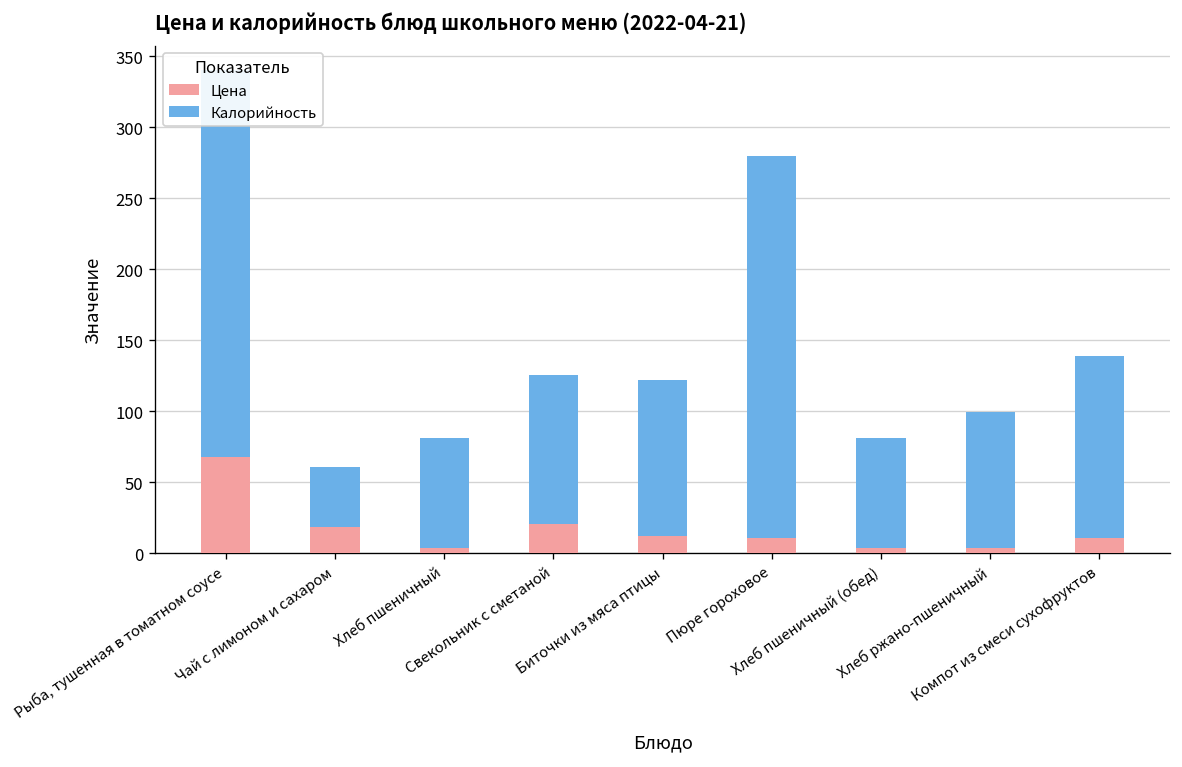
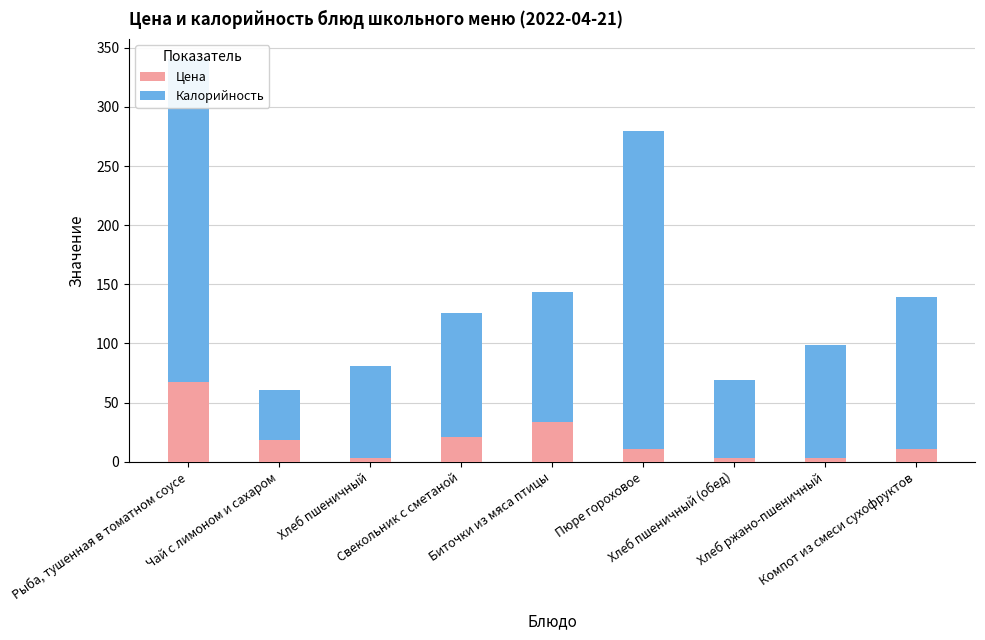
  {
    "Цена": {
      "Рыба, тушенная в томатном соусе": 68,
      "Чай с лимоном и сахаром": 18,
      "Хлеб пшеничный": 3,
      "Свекольник с сметаной": 21,
-     "Биточки из мяса птицы": 12,
+     "Биточки из мяса птицы": 34,
      "Пюре гороховое": 11,
      "Хлеб пшеничный (обед)": 3,
      "Хлеб ржано-пшеничный": 3,
      "Компот из смеси сухофруктов": 11
    },
    "Калорийность": {
      "Чай с лимоном и сахаром": 42,
      "Хлеб пшеничный": 78,
      "Свекольник с сметаной": 105,
      "Биточки из мяса птицы": 110,
      "Пюре гороховое": 269,
-     "Хлеб пшеничный (обед)": 78,
+     "Хлеб пшеничный (обед)": 65,
      "Хлеб ржано-пшеничный": 96,
      "Компот из смеси сухофруктов": 129
    }
  }
